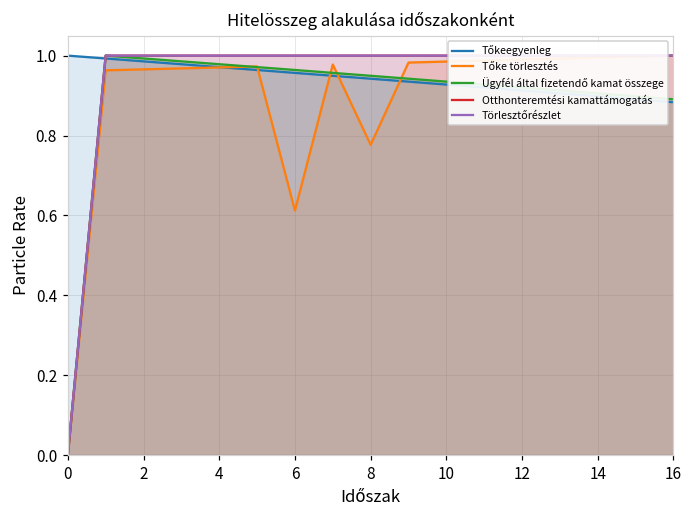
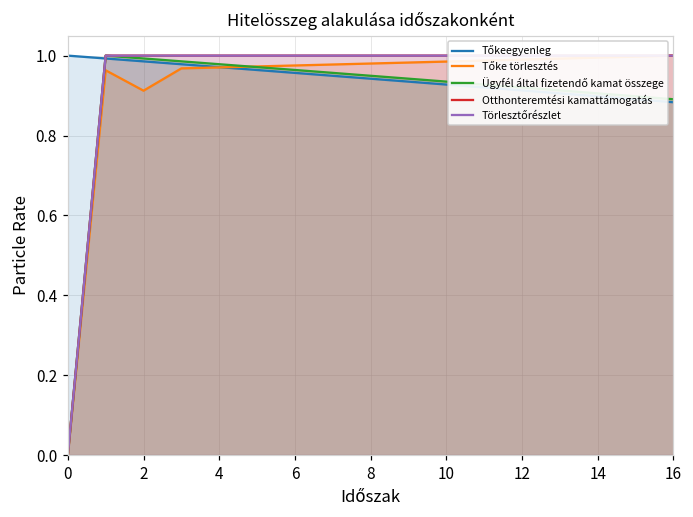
  {
    "Tőkeegyenleg": {
      "0": 1.00,
      "2": 0.99,
      "6": 0.96,
      "8": 0.94,
      "10": 0.93,
      "16": 0.88
    },
    "Tőke törlesztés": {
-     "2": 0.97,
-     "6": 0.61,
-     "8": 0.78,
+     "2": 0.91,
+     "6": 0.98,
+     "8": 0.98,
      "10": 0.99
    },
    "Ügyfél által fizetendő kamat összege": {
      "2": 0.99,
      "4": 0.98,
      "6": 0.96,
      "8": 0.95,
      "10": 0.93,
      "16": 0.89
    },
    "Törlesztőrészlet": {
      "2": 1.00,
      "4": 1.00,
      "6": 1.00,
      "8": 1.00,
      "10": 1.00
    }
  }
